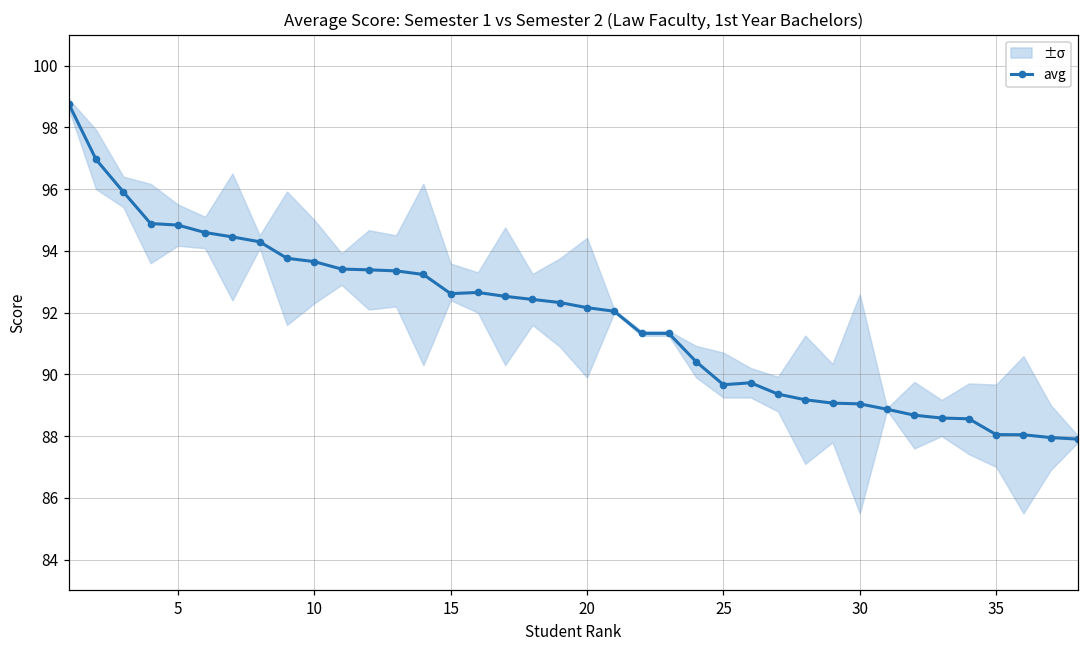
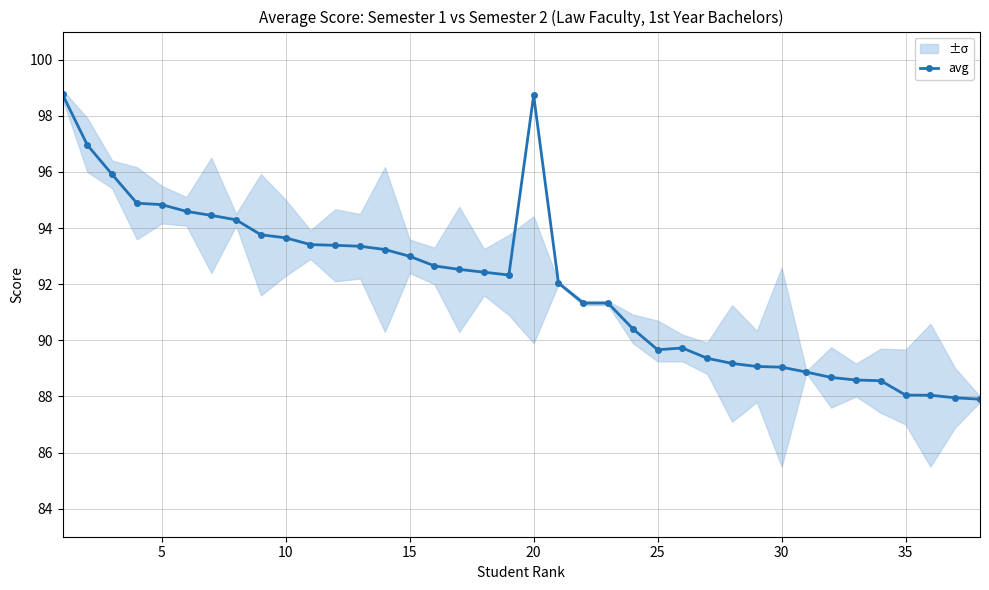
  {
    "avg": {
      "5": 94.8,
      "10": 93.7,
-     "15": 92.6,
-     "20": 92.2,
+     "15": 93.0,
+     "20": 98.7,
      "25": 89.7,
      "30": 89.0,
      "35": 88.0
    }
  }
